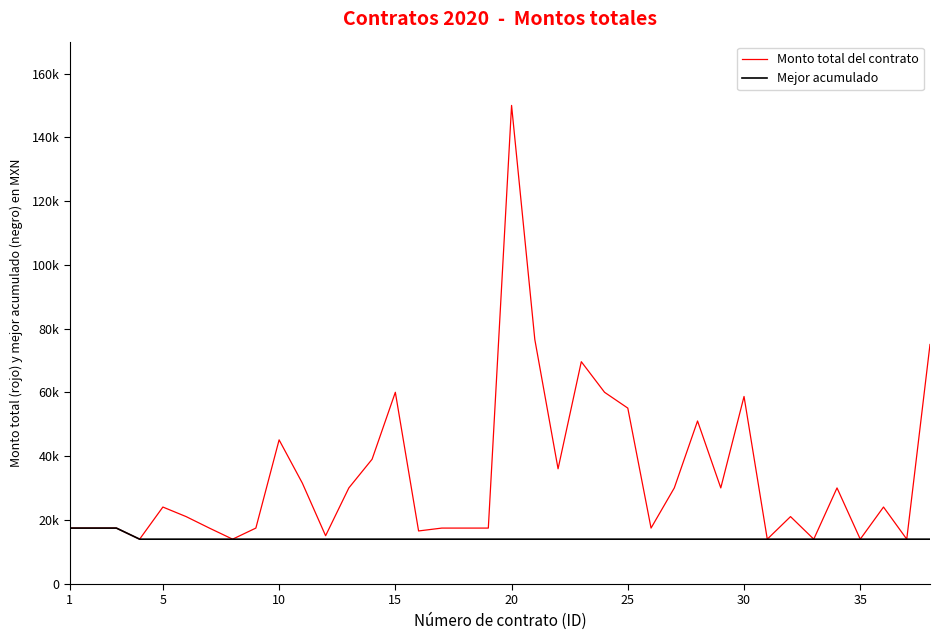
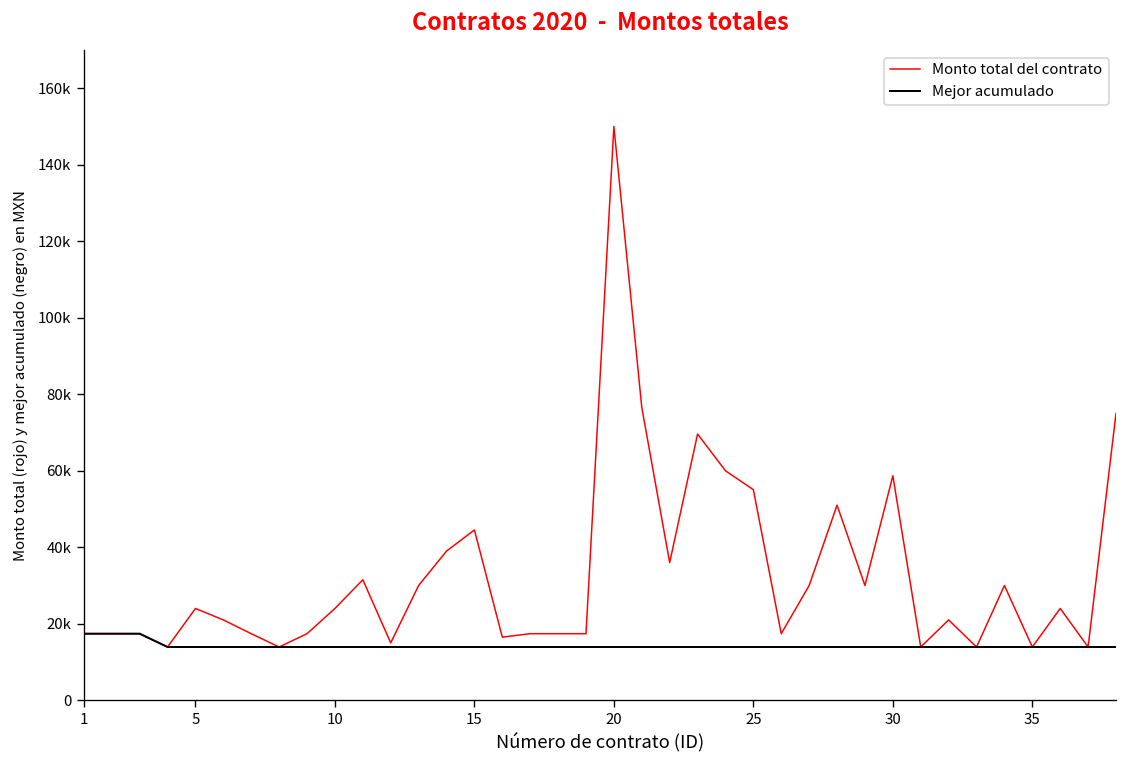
  {
    "Monto total del contrato": {
      "5": 24000,
-     "10": 45000,
-     "15": 60000,
+     "10": 24000,
+     "15": 45000,
      "20": 150000,
      "25": 55000,
      "30": 59000
    },
    "Mejor acumulado": {
      "5": 14000,
      "10": 14000,
      "15": 14000,
      "20": 14000,
      "25": 14000,
      "30": 14000
    }
  }
